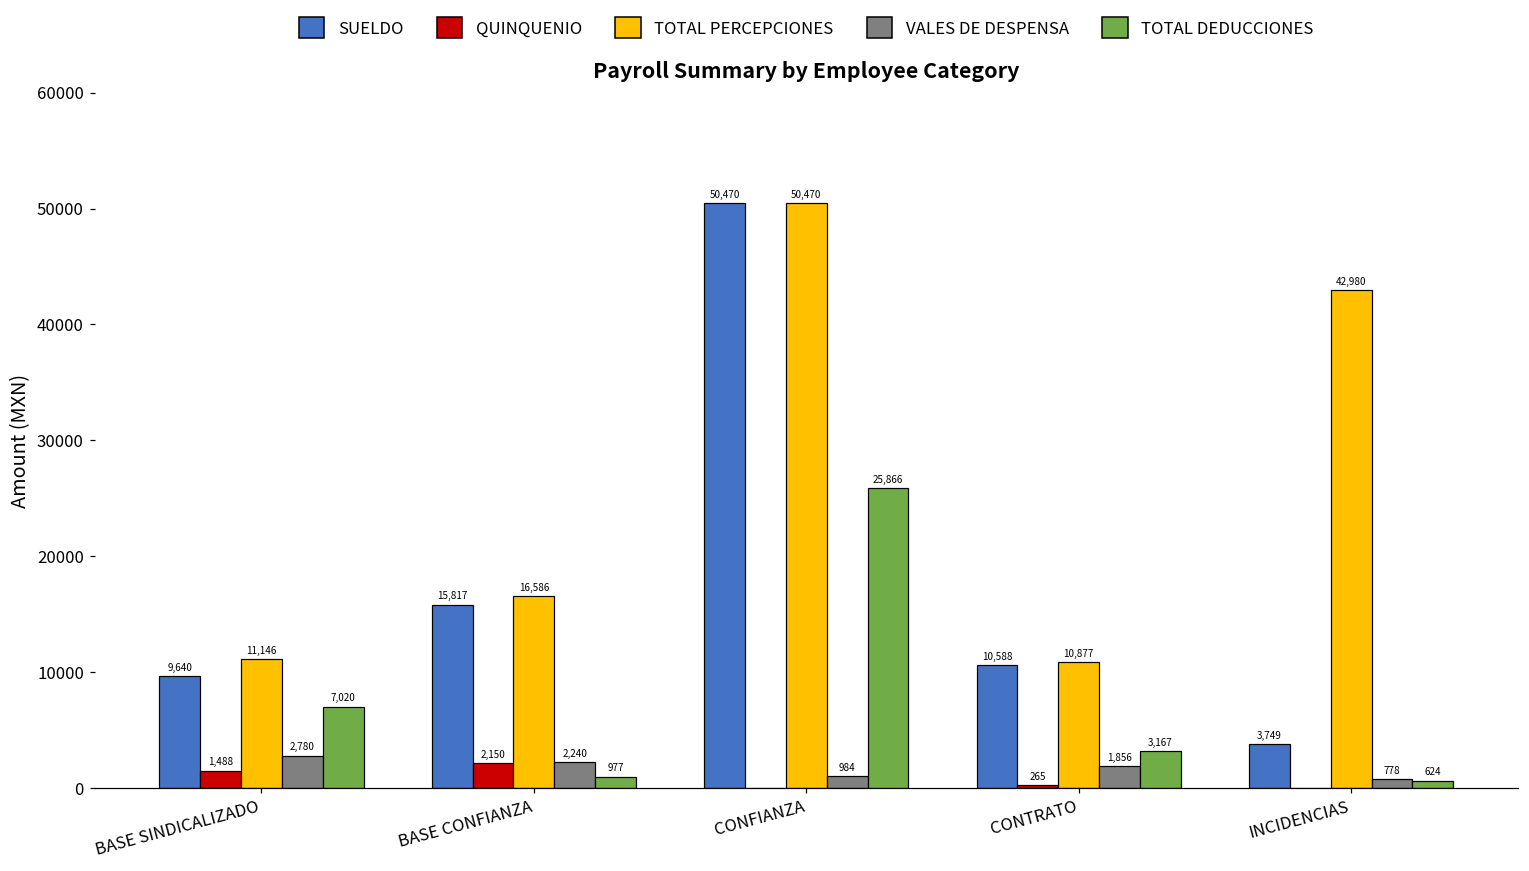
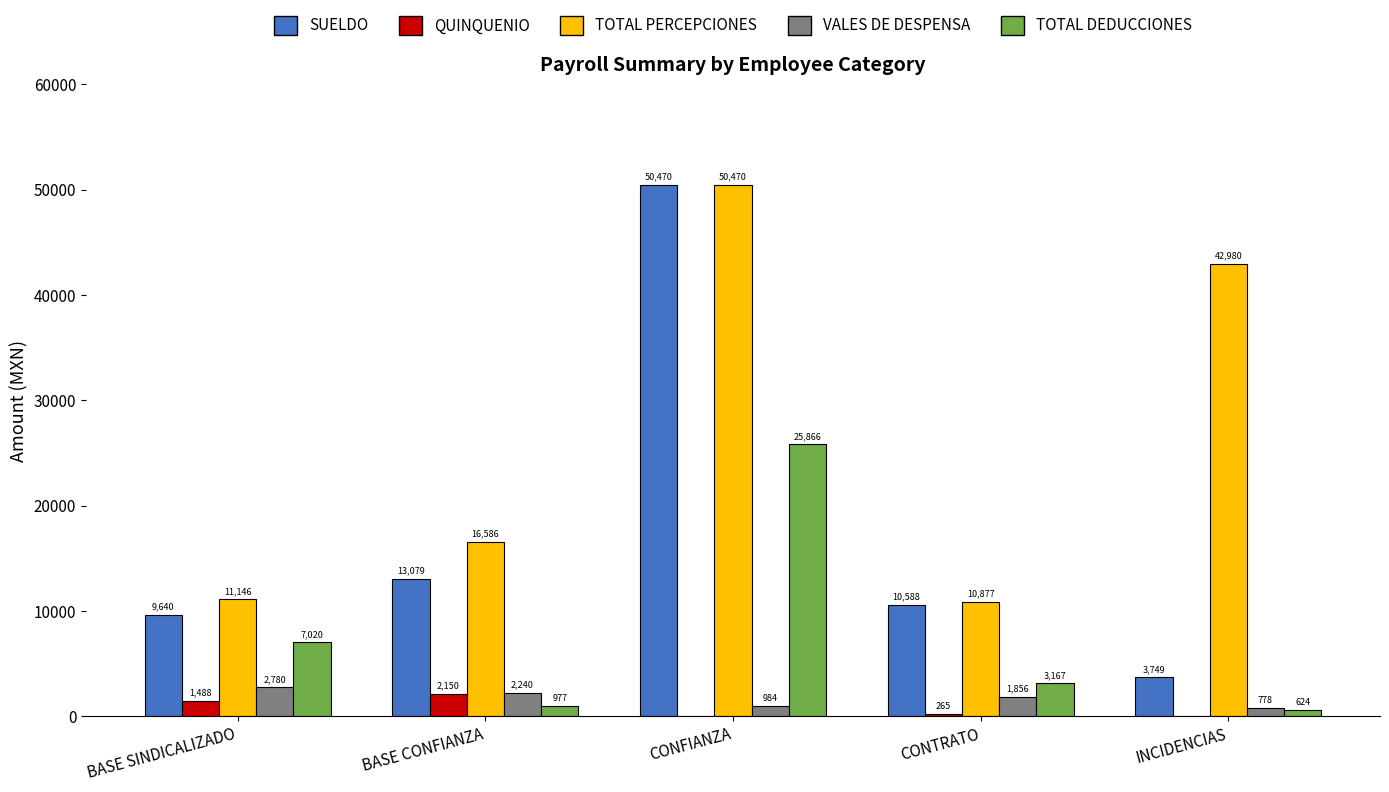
  {
    "SUELDO": {
      "BASE SINDICALIZADO": "9,640",
-     "BASE CONFIANZA": "15,817",
+     "BASE CONFIANZA": "13,079",
      "CONFIANZA": "50,470",
      "CONTRATO": "10,588",
      "INCIDENCIAS": "3,749"
    },
    "QUINQUENIO": {
      "BASE SINDICALIZADO": "1,488",
      "BASE CONFIANZA": "2,150",
      "CONTRATO": "265"
    },
    "TOTAL PERCEPCIONES": {
      "BASE SINDICALIZADO": "11,146",
      "BASE CONFIANZA": "16,586",
      "CONFIANZA": "50,470",
      "CONTRATO": "10,877",
      "INCIDENCIAS": "42,980"
    },
    "VALES DE DESPENSA": {
      "BASE SINDICALIZADO": "2,780",
      "BASE CONFIANZA": "2,240",
      "CONFIANZA": "984",
      "CONTRATO": "1,856",
      "INCIDENCIAS": "778"
    },
    "TOTAL DEDUCCIONES": {
      "BASE SINDICALIZADO": "7,020",
      "BASE CONFIANZA": "977",
      "CONFIANZA": "25,866",
      "CONTRATO": "3,167",
      "INCIDENCIAS": "624"
    }
  }
